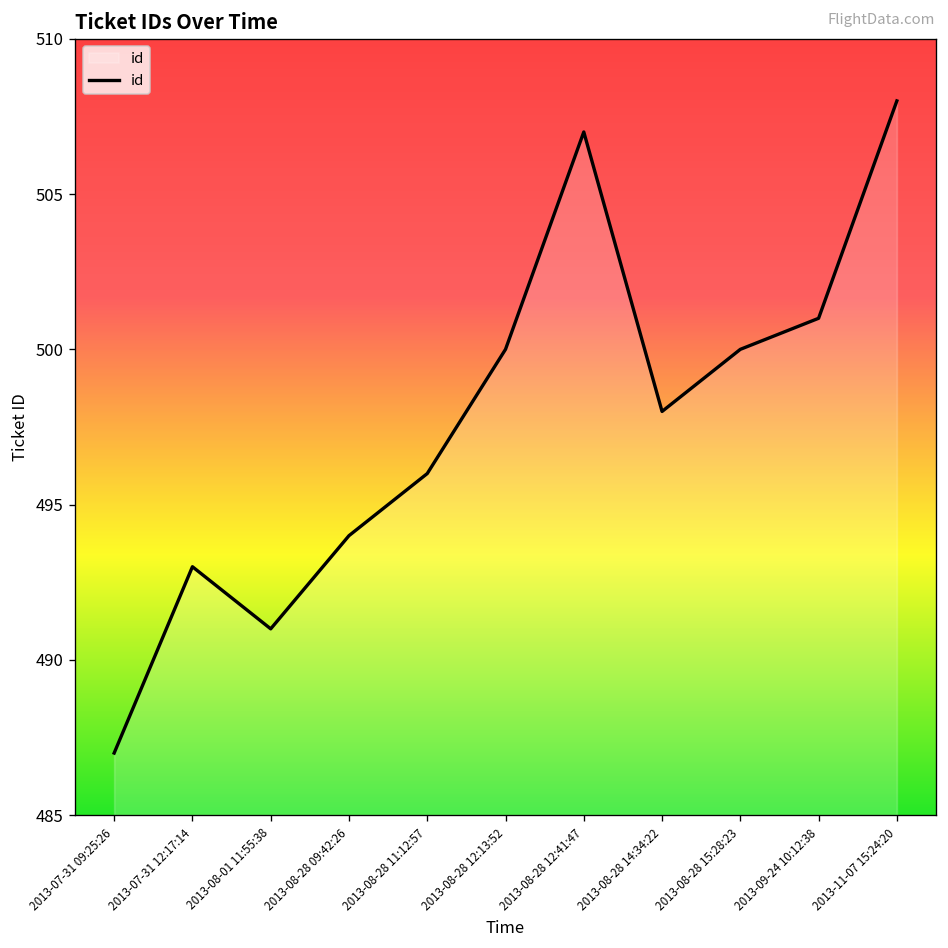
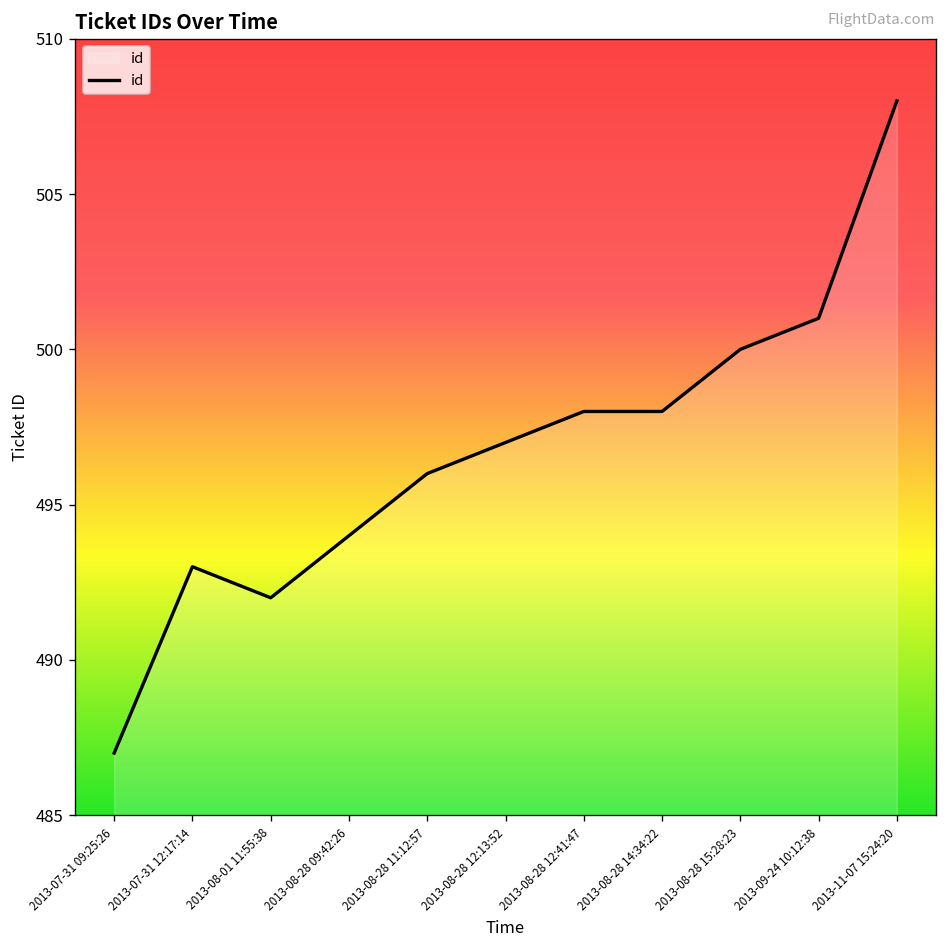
  {
    "2013-07-31 09:25:26": 487,
    "2013-07-31 12:17:14": 493,
-   "2013-08-01 11:55:38": 491,
+   "2013-08-01 11:55:38": 492,
    "2013-08-28 09:42:26": 494,
    "2013-08-28 11:12:57": 496,
-   "2013-08-28 12:13:52": 500,
-   "2013-08-28 12:41:47": 507,
+   "2013-08-28 12:13:52": 497,
+   "2013-08-28 12:41:47": 498,
    "2013-08-28 14:34:22": 498,
    "2013-08-28 15:28:23": 500,
    "2013-09-24 10:12:38": 501,
    "2013-11-07 15:24:20": 508
  }
